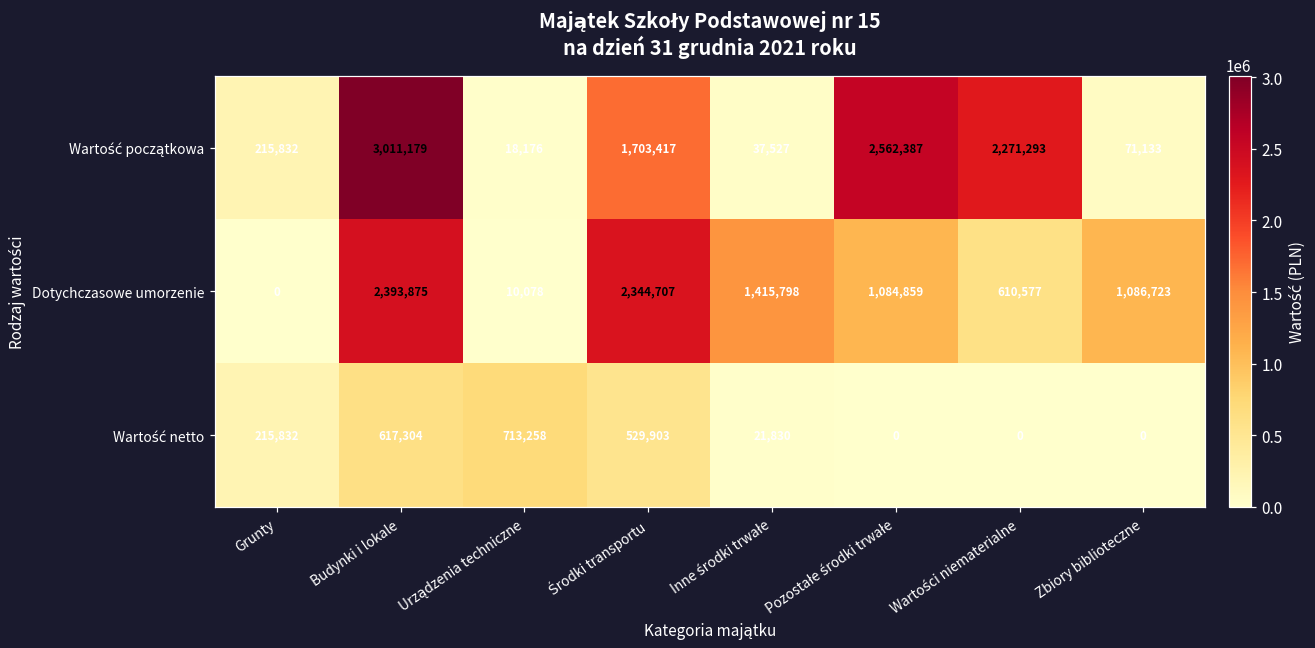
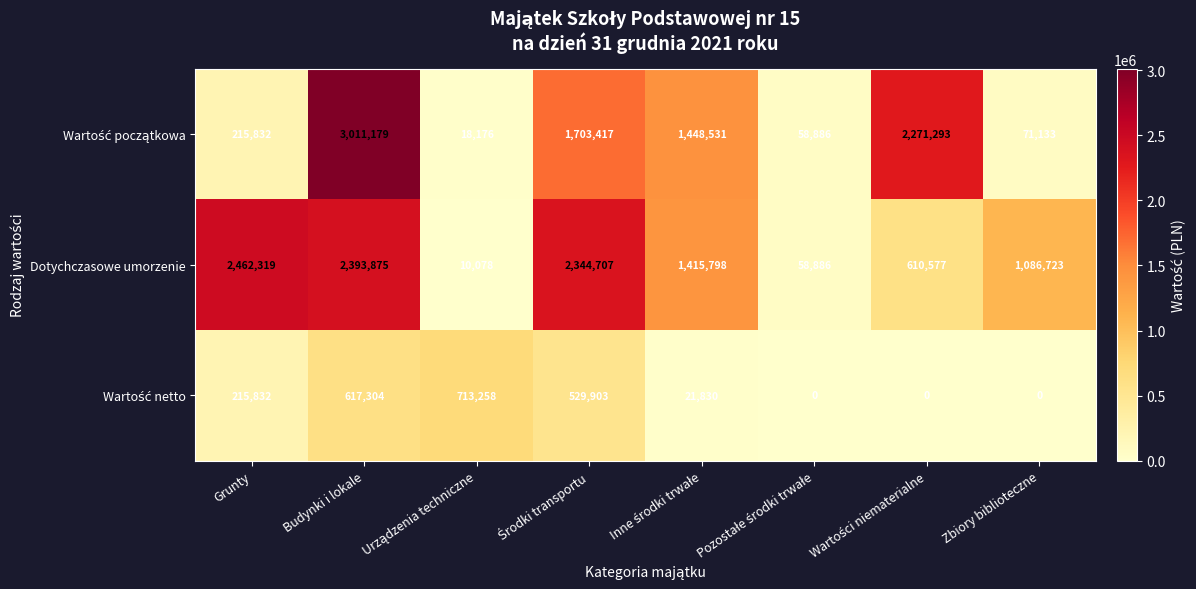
  {
    "Wartość początkowa": {
      "Grunty": "215,832",
      "Budynki i lokale": "3,011,179",
      "Urządzenia techniczne": "18,176",
      "Środki transportu": "1,703,417",
-     "Inne środki trwałe": "37,527",
-     "Pozostałe środki trwałe": "2,562,387",
+     "Inne środki trwałe": "1,448,531",
+     "Pozostałe środki trwałe": "58,886",
      "Wartości niematerialne": "2,271,293",
      "Zbiory biblioteczne": "71,133"
    },
    "Dotychczasowe umorzenie": {
-     "Grunty": "0",
+     "Grunty": "2,462,319",
      "Budynki i lokale": "2,393,875",
      "Urządzenia techniczne": "10,078",
      "Środki transportu": "2,344,707",
      "Inne środki trwałe": "1,415,798",
-     "Pozostałe środki trwałe": "1,084,859",
+     "Pozostałe środki trwałe": "58,886",
      "Wartości niematerialne": "610,577",
      "Zbiory biblioteczne": "1,086,723"
    },
    "Wartość netto": {
      "Grunty": "215,832",
      "Budynki i lokale": "617,304",
      "Urządzenia techniczne": "713,258",
      "Środki transportu": "529,903",
      "Inne środki trwałe": "21,830",
      "Pozostałe środki trwałe": "0",
      "Wartości niematerialne": "0",
      "Zbiory biblioteczne": "0"
    }
  }
